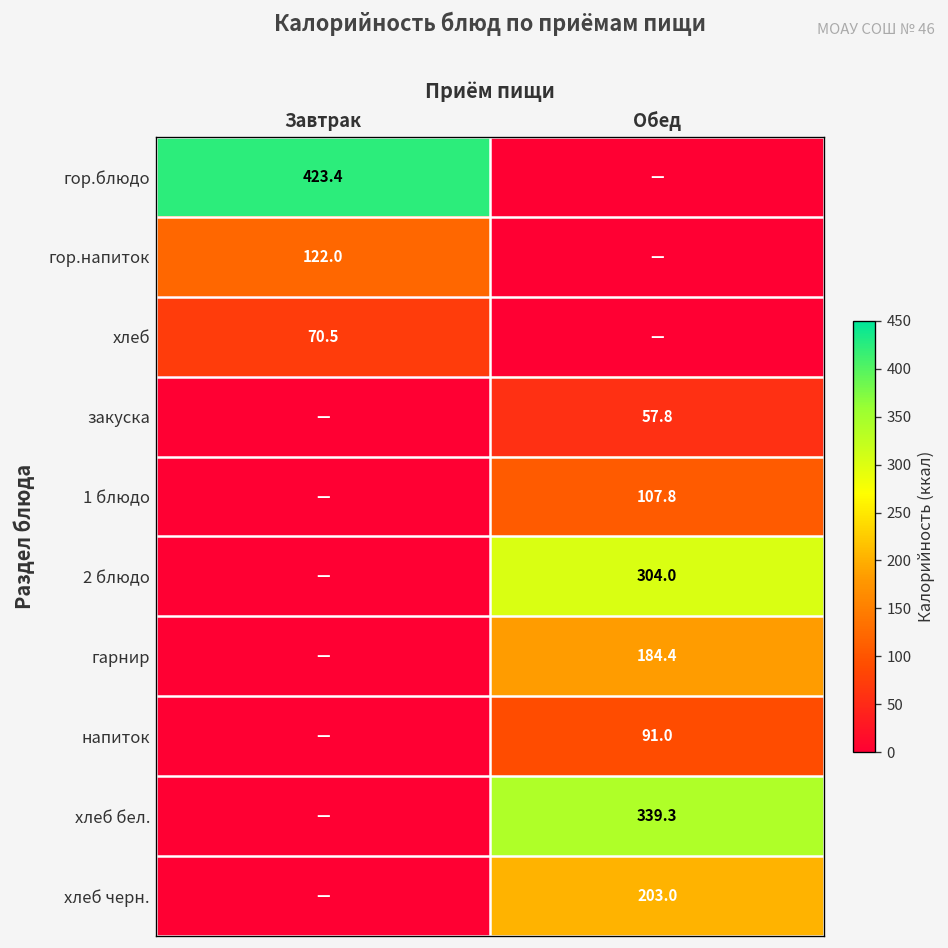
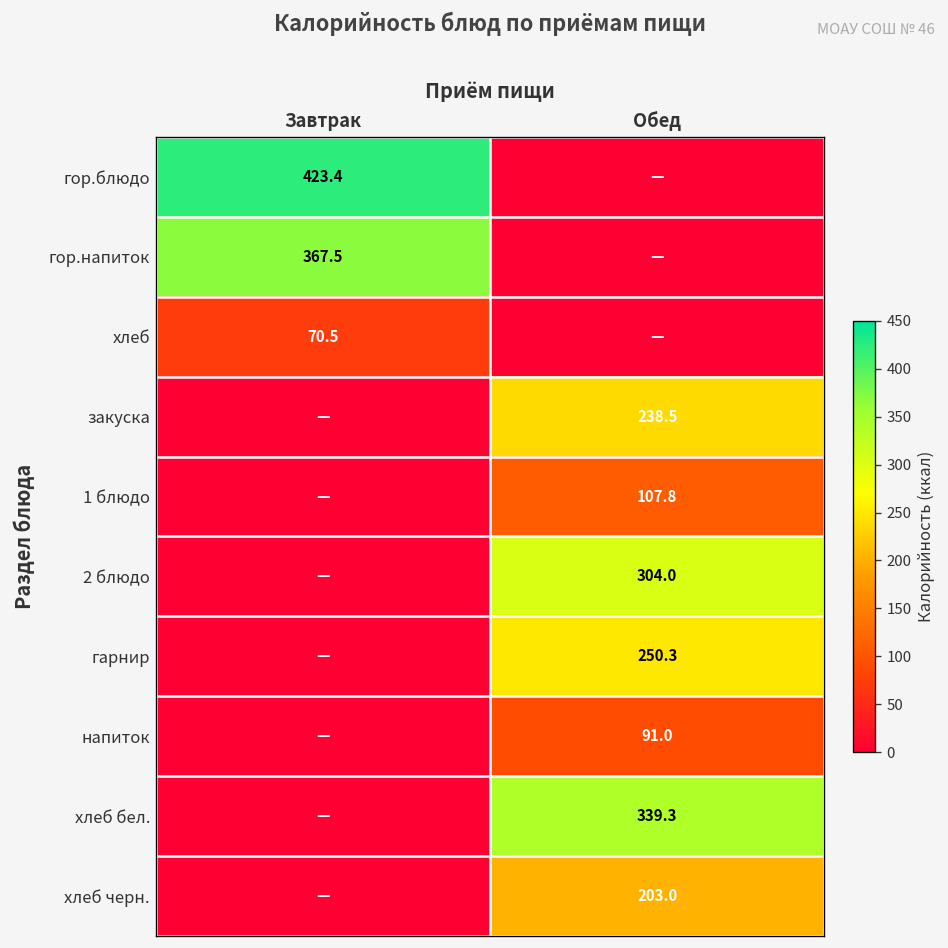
  {
    "гор.блюдо": {
      "Завтрак": 423.4
    },
    "гор.напиток": {
-     "Завтрак": 122.0
+     "Завтрак": 367.5
    },
    "хлеб": {
      "Завтрак": 70.5
    },
    "закуска": {
-     "Обед": 57.8
+     "Обед": 238.5
    },
    "1 блюдо": {
      "Обед": 107.8
    },
    "2 блюдо": {
      "Обед": 304.0
    },
    "гарнир": {
-     "Обед": 184.4
+     "Обед": 250.3
    },
    "напиток": {
      "Обед": 91.0
    },
    "хлеб бел.": {
      "Обед": 339.3
    },
    "хлеб черн.": {
      "Обед": 203.0
    }
  }
